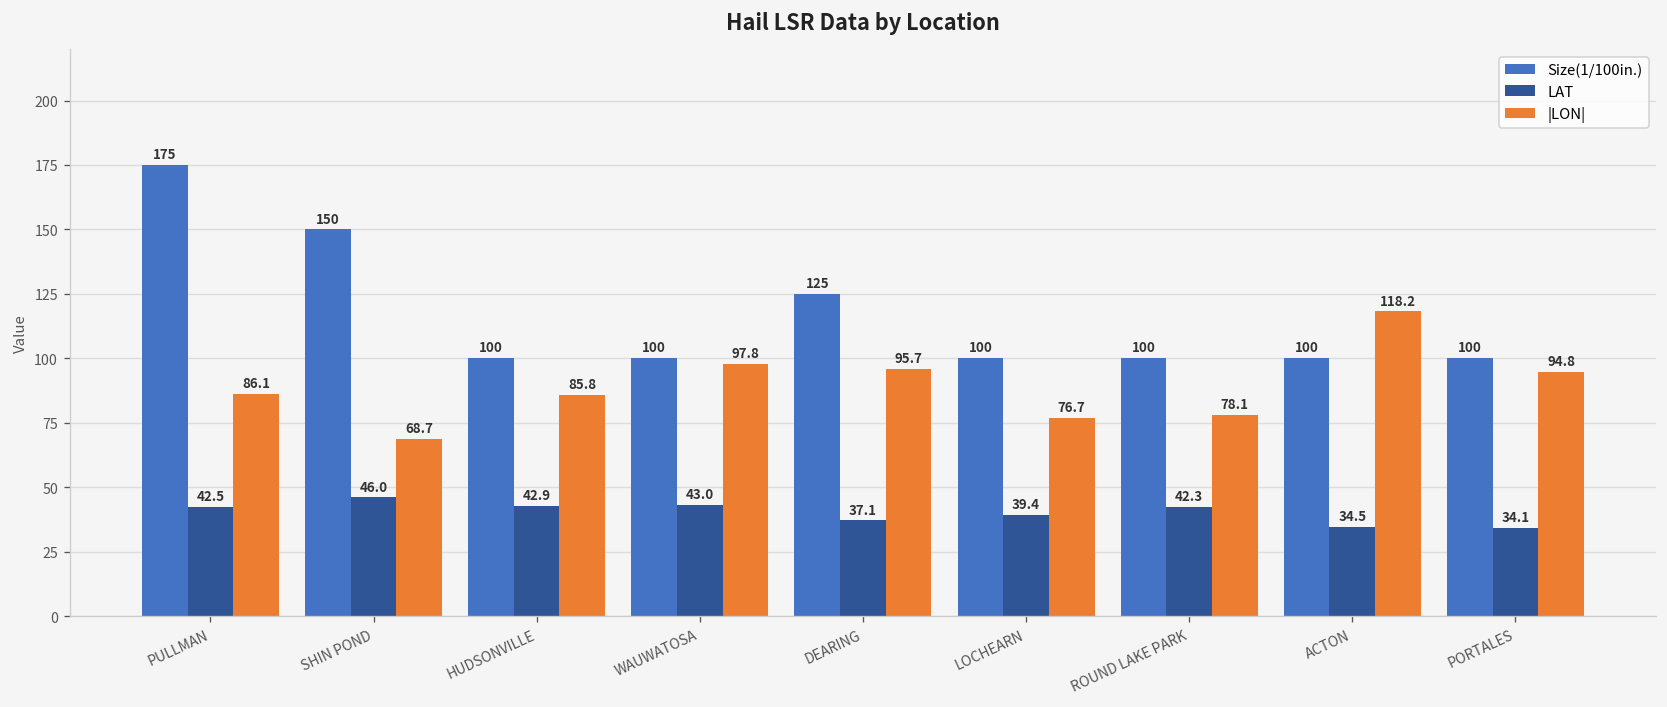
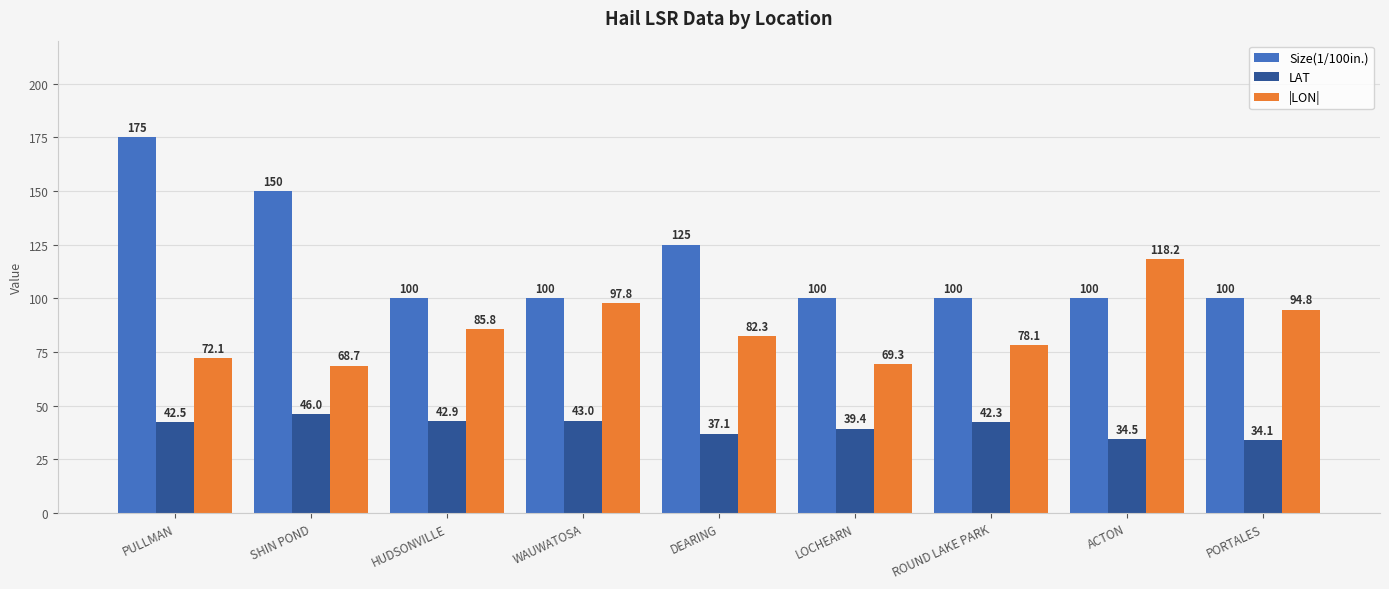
  {
    "|LON|": {
-     "PULLMAN": 86.1,
+     "PULLMAN": 72.1,
      "SHIN POND": 68.7,
      "HUDSONVILLE": 85.8,
      "WAUWATOSA": 97.8,
-     "DEARING": 95.7,
-     "LOCHEARN": 76.7,
+     "DEARING": 82.3,
+     "LOCHEARN": 69.3,
      "ROUND LAKE PARK": 78.1,
      "ACTON": 118.2,
      "PORTALES": 94.8
    }
  }
